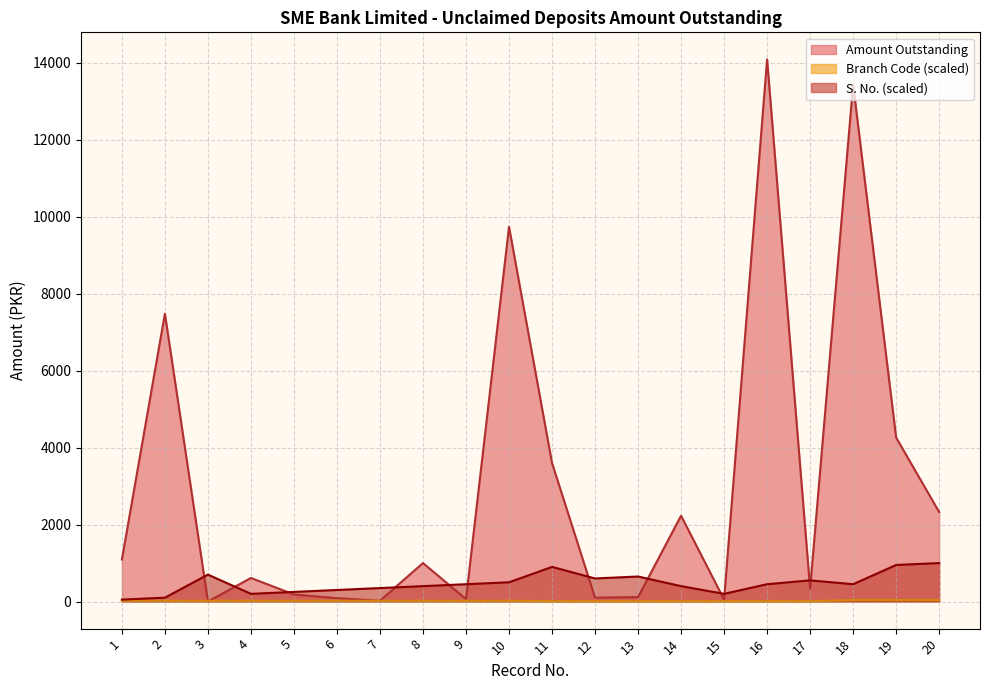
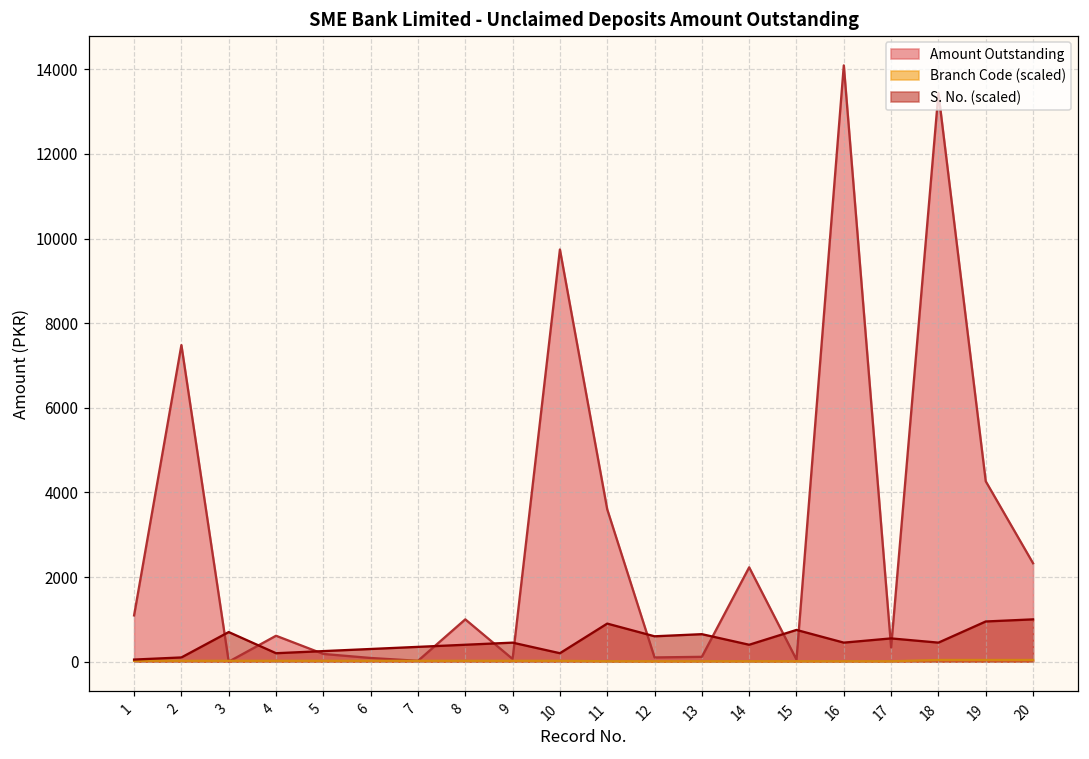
  {
    "Amount Outstanding": {
      "1": 1100,
      "2": 7500,
      "4": 600,
      "5": 200,
      "6": 100,
      "8": 1000,
      "10": 9700,
      "11": 3600,
      "12": 100,
      "13": 100,
      "14": 2200,
      "16": 14100,
      "17": 300,
      "19": 4300,
      "20": 2300
    },
    "Branch Code (scaled)": {
      "2": 0,
      "4": 0,
      "5": 0,
      "6": 0,
      "8": 0,
      "10": 0,
      "11": 0,
      "12": 0,
      "13": 0,
      "14": 0,
      "16": 0,
      "17": 0,
      "18": 0,
      "19": 0,
      "20": 0
    },
    "S. No. (scaled)": {
      "2": 100,
      "3": 700,
      "4": 200,
      "5": 300,
      "6": 300,
      "7": 400,
      "8": 400,
      "9": 500,
-     "10": 500,
+     "10": 200,
      "11": 900,
      "12": 600,
      "13": 700,
      "14": 400,
-     "15": 200,
+     "15": 800,
      "16": 500,
      "17": 600,
      "18": 500,
      "19": 1000,
      "20": 1000
    }
  }
